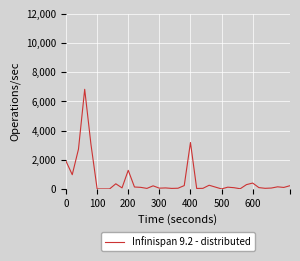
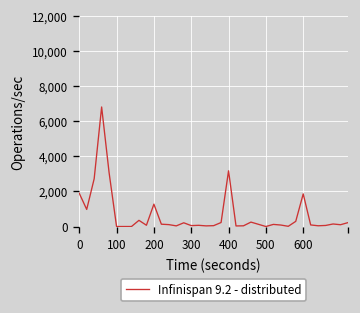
  {
    "0": "1,900",
    "100": "0",
    "200": "1,300",
    "300": "100",
    "400": "3,200",
    "500": "0",
-   "600": "400"
+   "600": "1,900"
  }
